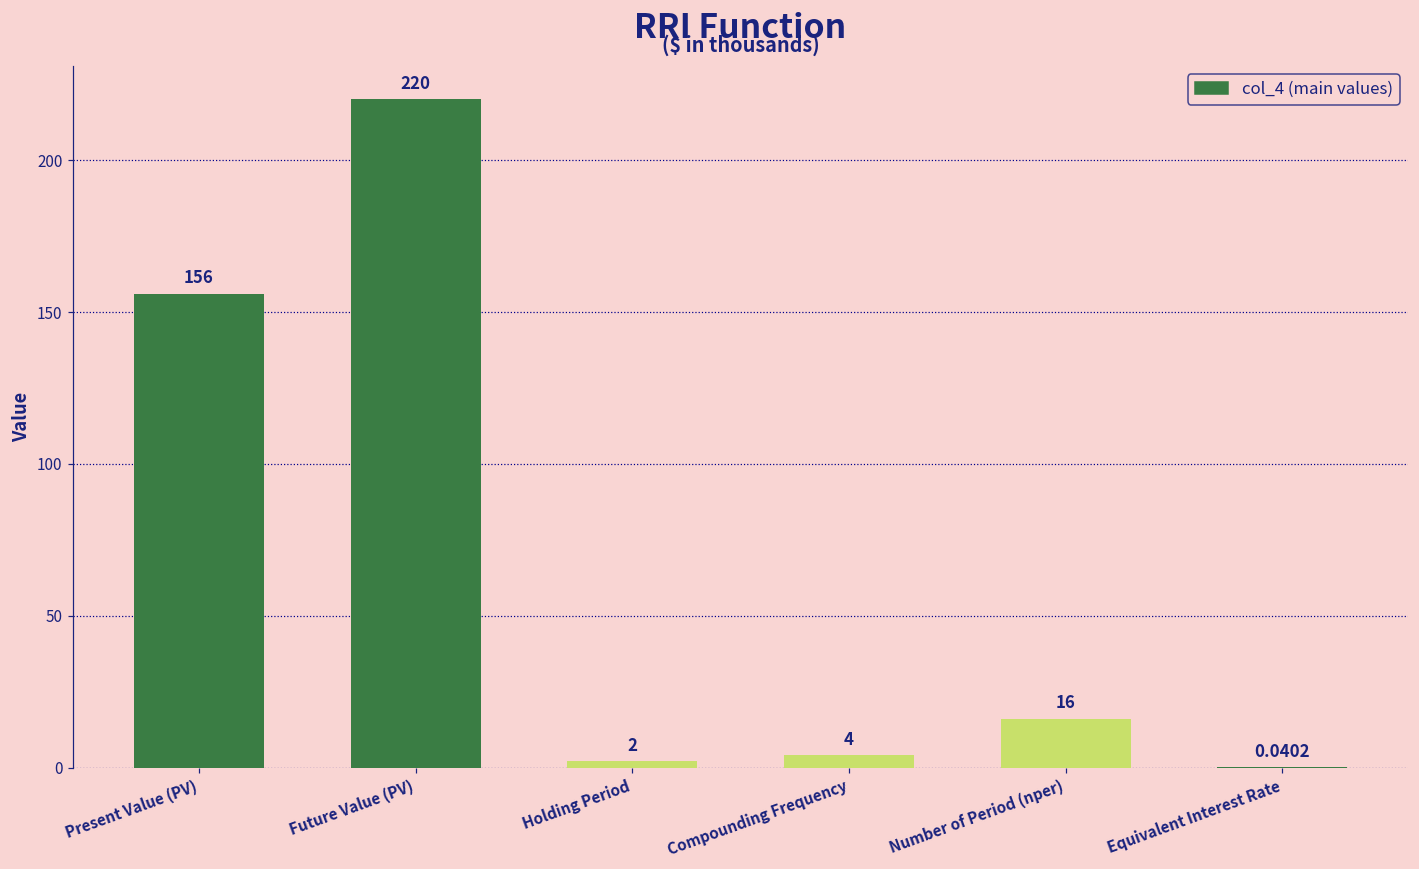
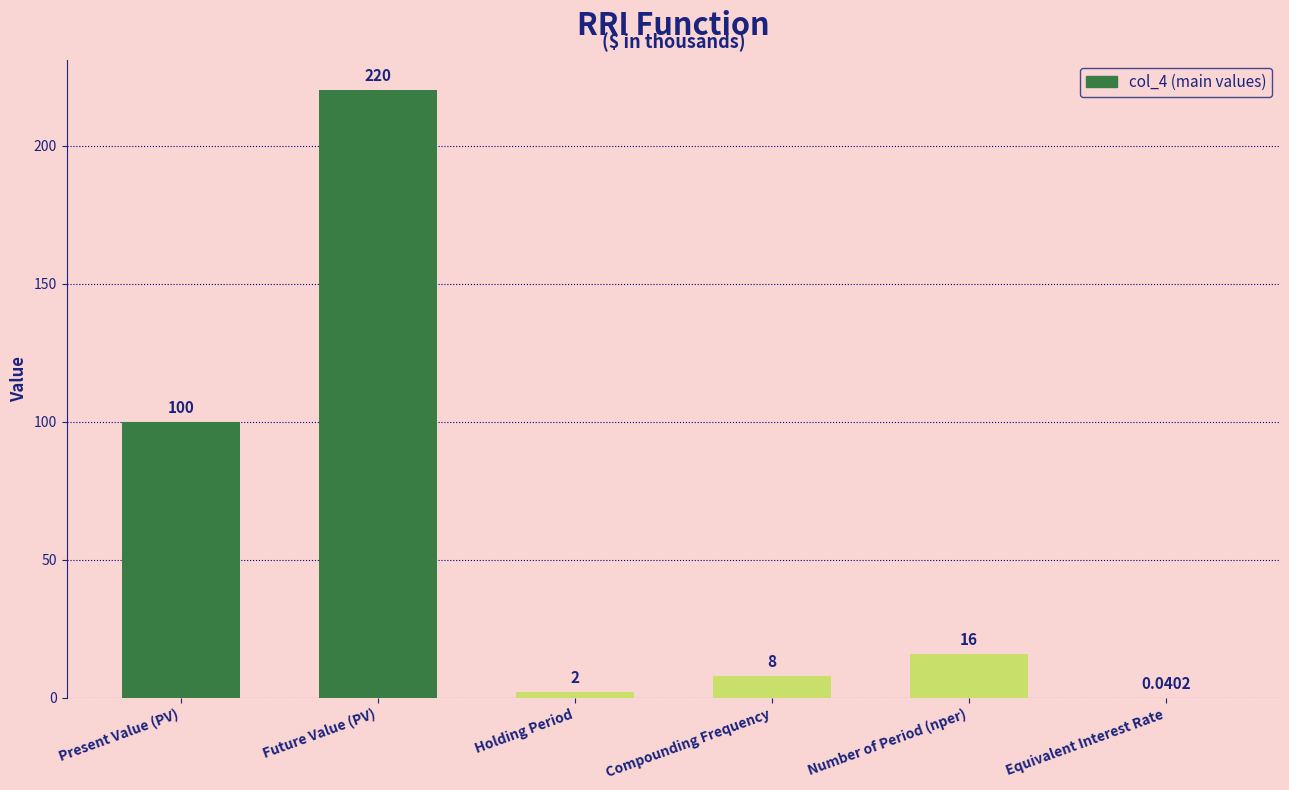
  {
-   "Present Value (PV)": 156,
+   "Present Value (PV)": 100,
    "Future Value (PV)": 220,
    "Holding Period": 2,
-   "Compounding Frequency": 4,
+   "Compounding Frequency": 8,
    "Number of Period (nper)": 16,
    "Equivalent Interest Rate": 0.0402
  }
